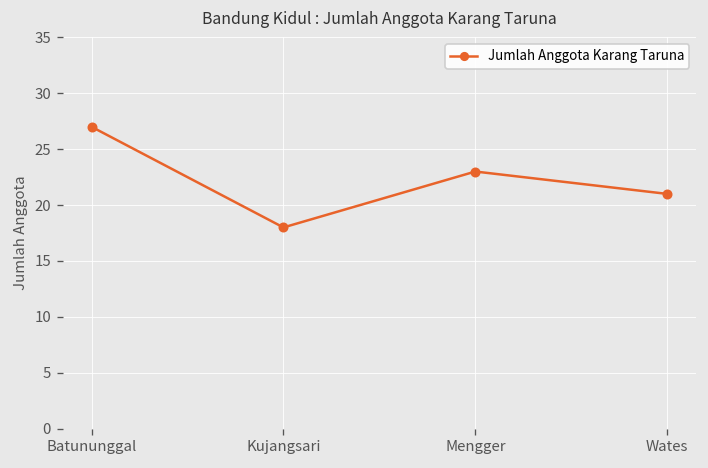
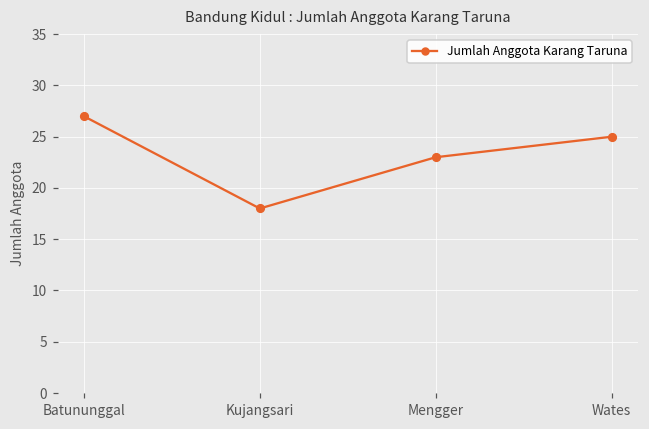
  {
    "Batununggal": 27,
    "Kujangsari": 18,
    "Mengger": 23,
-   "Wates": 21
+   "Wates": 25
  }
